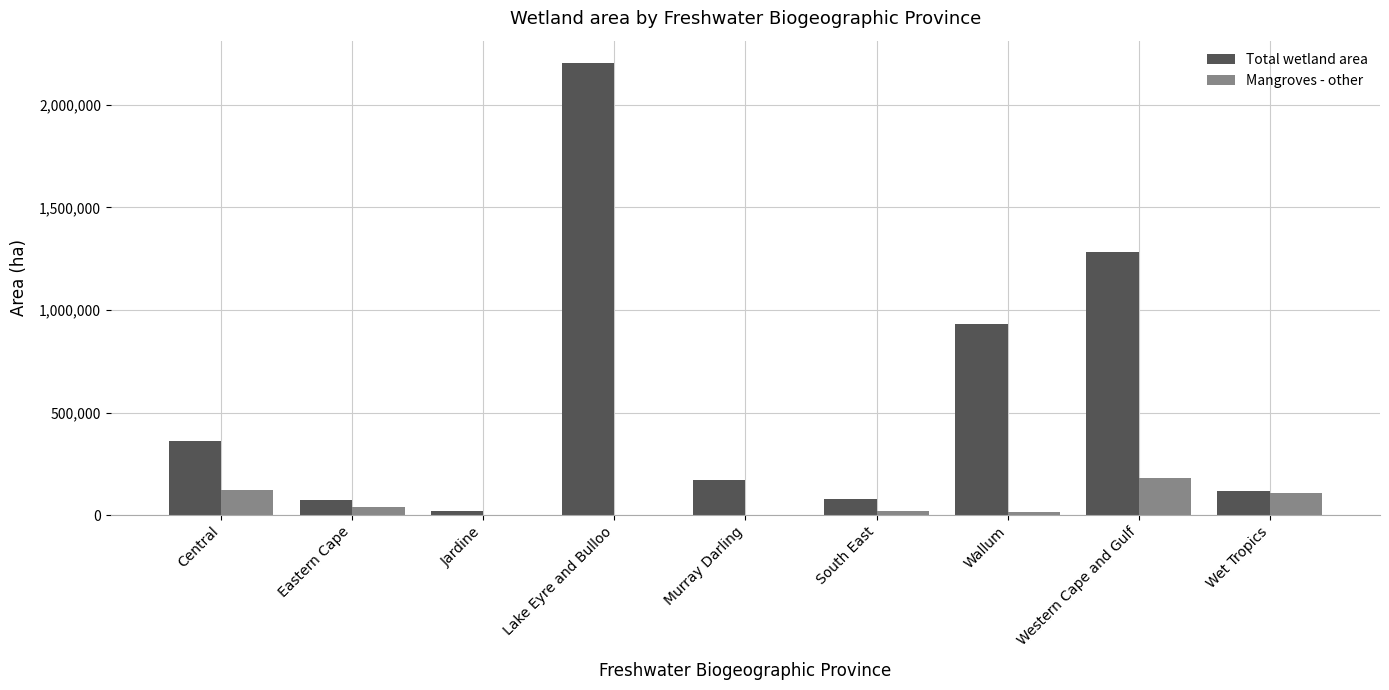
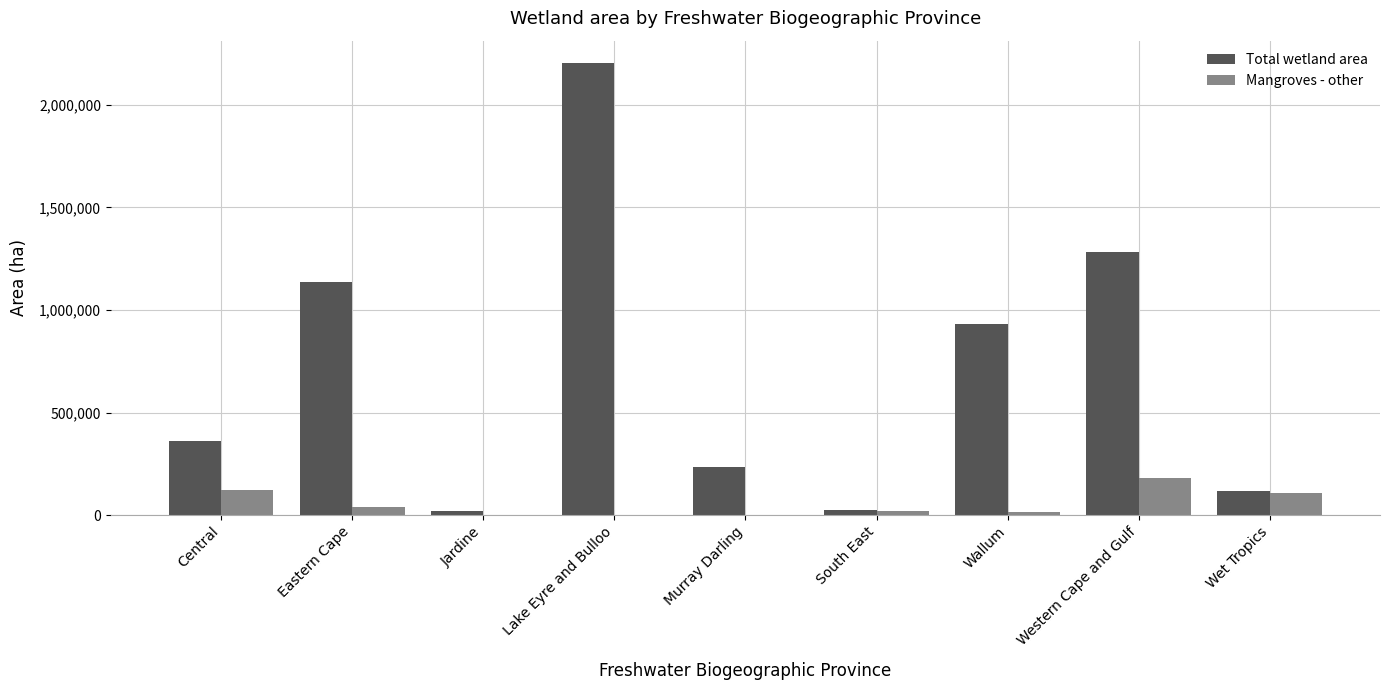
  {
    "Total wetland area": {
      "Central": "360,000",
-     "Eastern Cape": "80,000",
+     "Eastern Cape": "1,140,000",
      "Jardine": "20,000",
      "Lake Eyre and Bulloo": "2,200,000",
-     "Murray Darling": "170,000",
-     "South East": "80,000",
+     "Murray Darling": "230,000",
+     "South East": "20,000",
      "Wallum": "930,000",
      "Western Cape and Gulf": "1,280,000",
      "Wet Tropics": "120,000"
    },
    "Mangroves - other": {
      "Central": "120,000",
      "Eastern Cape": "40,000",
      "Lake Eyre and Bulloo": "0",
      "Murray Darling": "0",
      "South East": "20,000",
      "Wallum": "20,000",
      "Western Cape and Gulf": "180,000",
      "Wet Tropics": "110,000"
    }
  }
